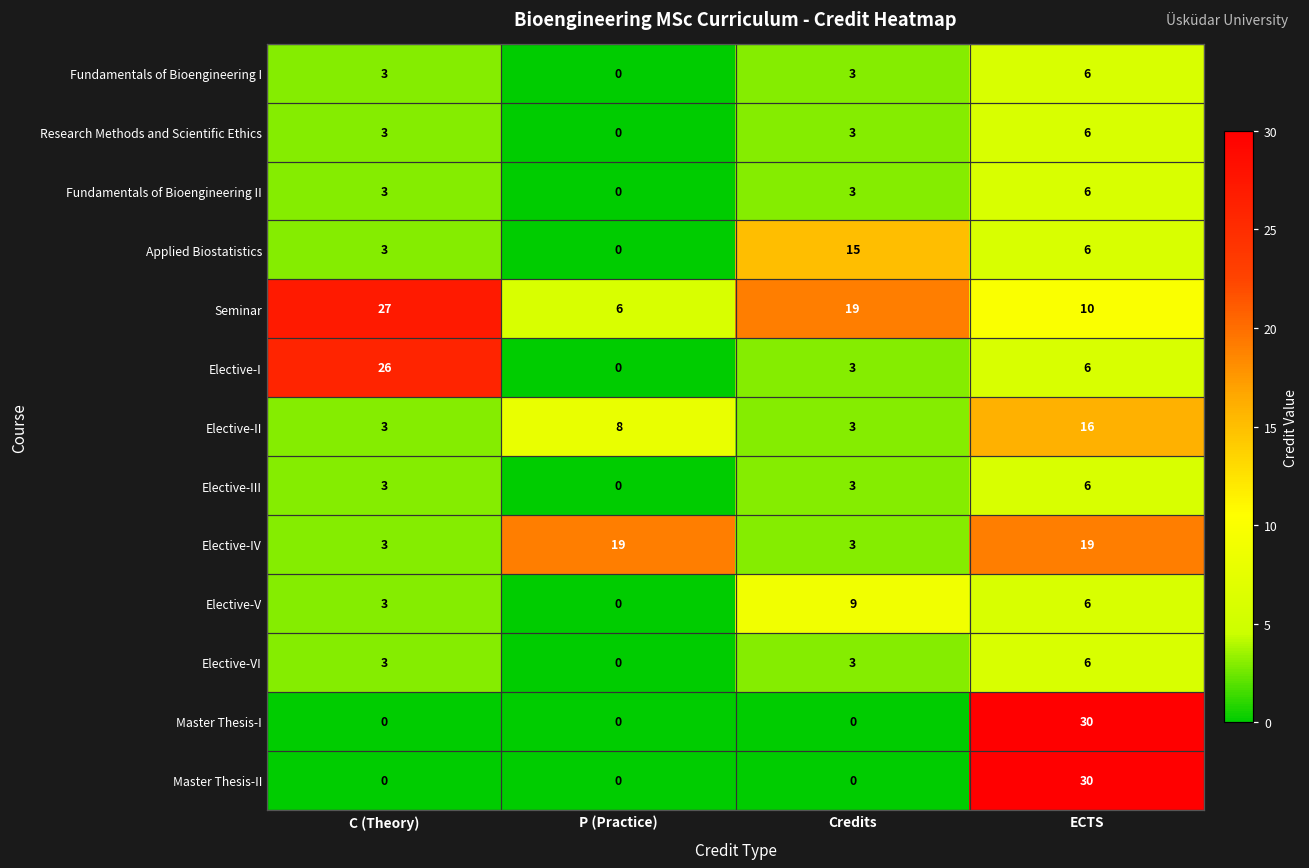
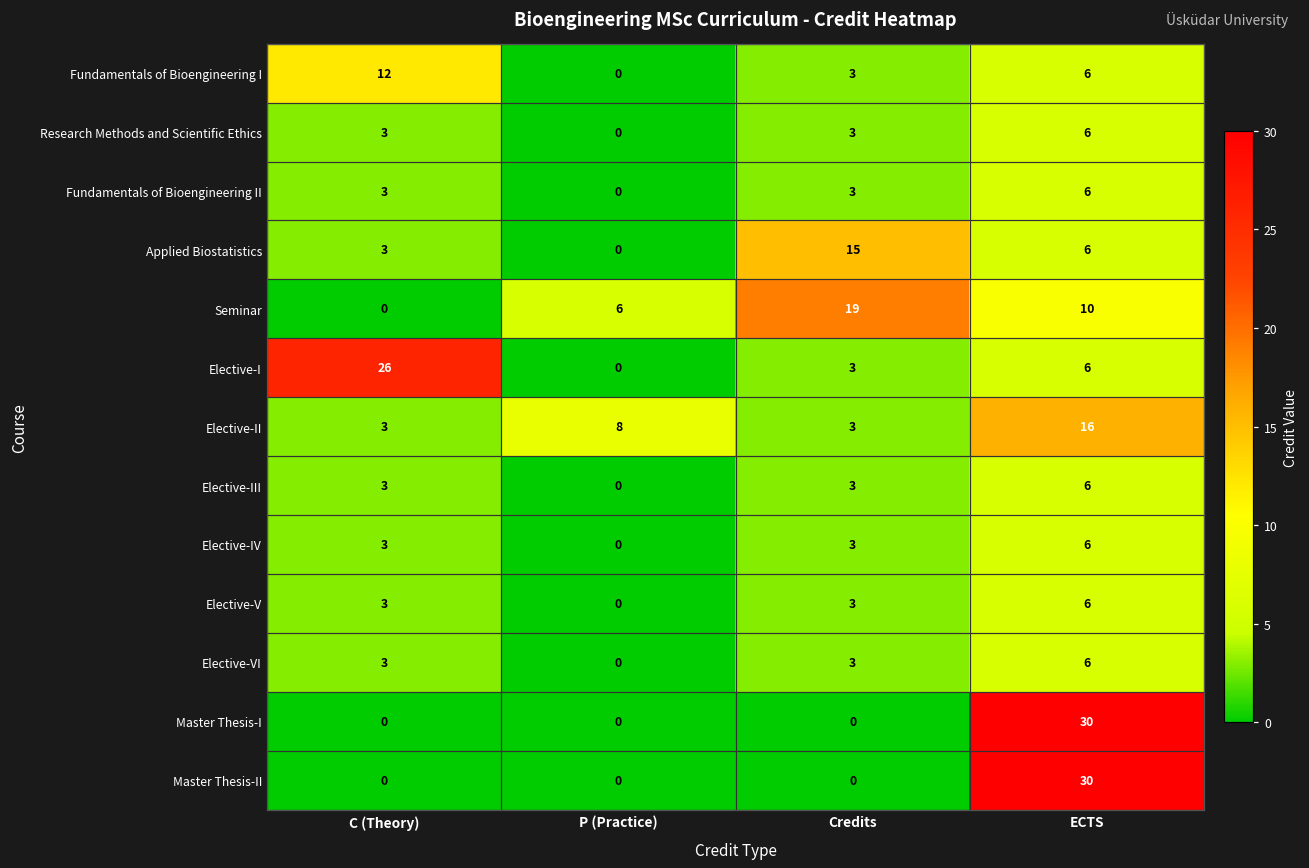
  {
    "Fundamentals of Bioengineering I": {
-     "C (Theory)": 3,
+     "C (Theory)": 12,
      "P (Practice)": 0,
      "Credits": 3,
      "ECTS": 6
    },
    "Research Methods and Scientific Ethics": {
      "C (Theory)": 3,
      "P (Practice)": 0,
      "Credits": 3,
      "ECTS": 6
    },
    "Fundamentals of Bioengineering II": {
      "C (Theory)": 3,
      "P (Practice)": 0,
      "Credits": 3,
      "ECTS": 6
    },
    "Applied Biostatistics": {
      "C (Theory)": 3,
      "P (Practice)": 0,
      "Credits": 15,
      "ECTS": 6
    },
    "Seminar": {
-     "C (Theory)": 27,
+     "C (Theory)": 0,
      "P (Practice)": 6,
      "Credits": 19,
      "ECTS": 10
    },
    "Elective-I": {
      "C (Theory)": 26,
      "P (Practice)": 0,
      "Credits": 3,
      "ECTS": 6
    },
    "Elective-II": {
      "C (Theory)": 3,
      "P (Practice)": 8,
      "Credits": 3,
      "ECTS": 16
    },
    "Elective-III": {
      "C (Theory)": 3,
      "P (Practice)": 0,
      "Credits": 3,
      "ECTS": 6
    },
    "Elective-IV": {
      "C (Theory)": 3,
-     "P (Practice)": 19,
+     "P (Practice)": 0,
      "Credits": 3,
-     "ECTS": 19
+     "ECTS": 6
    },
    "Elective-V": {
      "C (Theory)": 3,
      "P (Practice)": 0,
-     "Credits": 9,
+     "Credits": 3,
      "ECTS": 6
    },
    "Elective-VI": {
      "C (Theory)": 3,
      "P (Practice)": 0,
      "Credits": 3,
      "ECTS": 6
    },
    "Master Thesis-I": {
      "C (Theory)": 0,
      "P (Practice)": 0,
      "Credits": 0,
      "ECTS": 30
    },
    "Master Thesis-II": {
      "C (Theory)": 0,
      "P (Practice)": 0,
      "Credits": 0,
      "ECTS": 30
    }
  }
